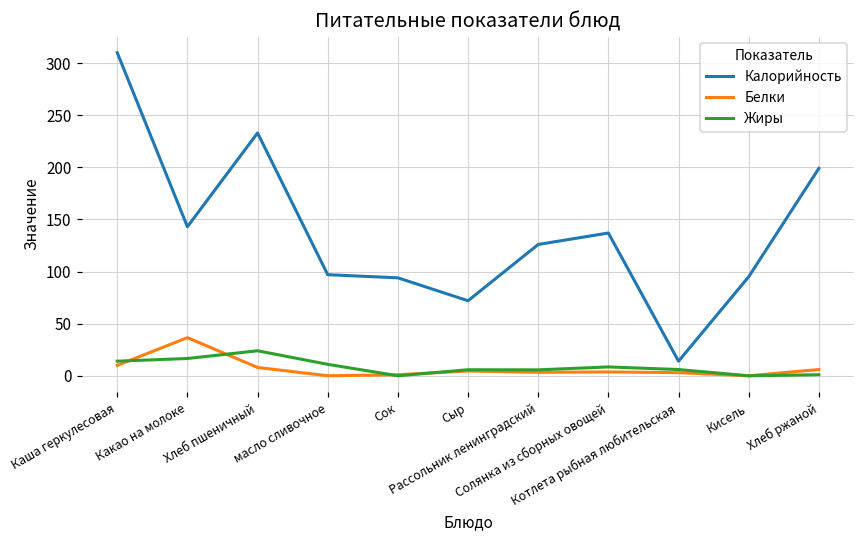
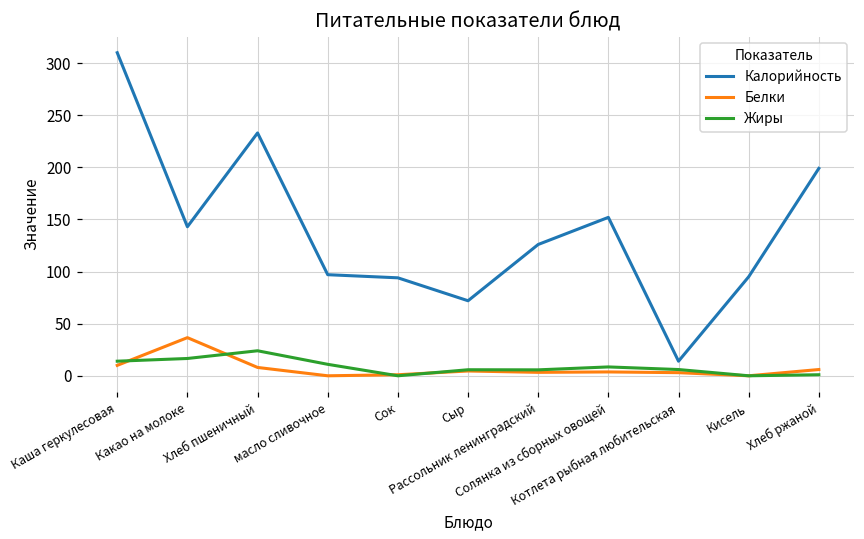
  {
    "Калорийность": {
      "Каша геркулесовая": 310,
      "Какао на молоке": 140,
      "Хлеб пшеничный": 230,
      "масло сливочное": 100,
      "Сок": 90,
      "Сыр": 70,
      "Рассольник ленинградский": 130,
-     "Солянка из сборных овощей": 140,
+     "Солянка из сборных овощей": 150,
      "Котлета рыбная любительская": 10,
      "Кисель": 100,
      "Хлеб ржаной": 200
    },
    "Белки": {
      "Каша геркулесовая": 10,
      "Какао на молоке": 40,
      "Хлеб пшеничный": 10,
      "масло сливочное": 0,
      "Солянка из сборных овощей": 0,
      "Котлета рыбная любительская": 0,
      "Хлеб ржаной": 10
    },
    "Жиры": {
      "Каша геркулесовая": 10,
      "Какао на молоке": 20,
      "Хлеб пшеничный": 20,
      "масло сливочное": 10,
      "Солянка из сборных овощей": 10,
      "Котлета рыбная любительская": 10,
      "Хлеб ржаной": 0
    }
  }
